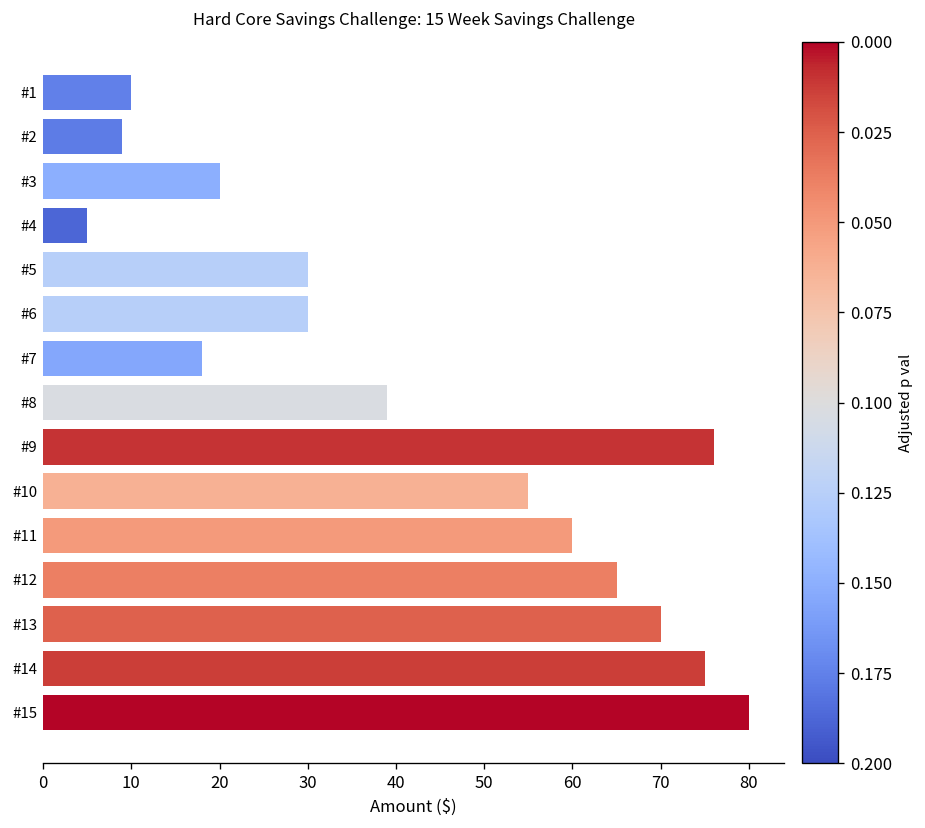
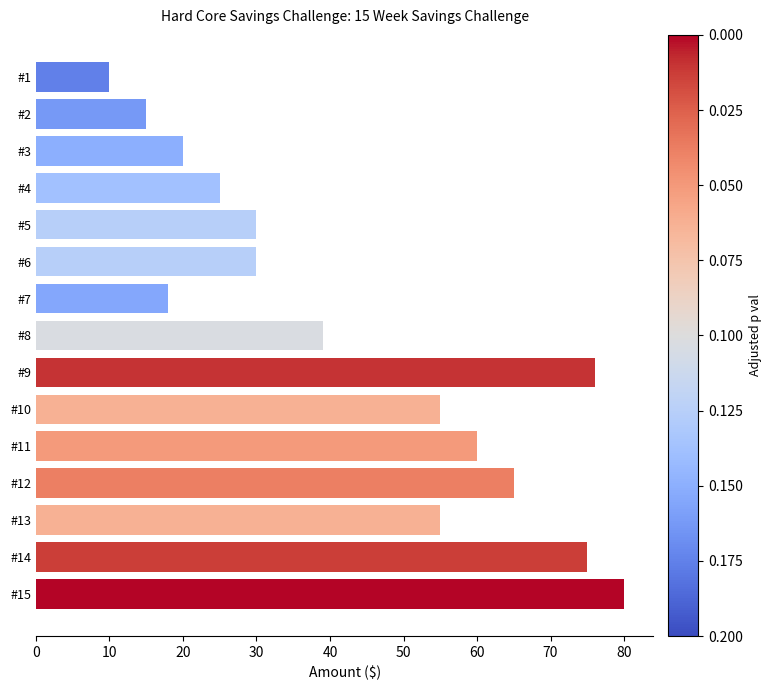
  {
    "#1": 10,
-   "#2": 9,
+   "#2": 15,
    "#3": 20,
-   "#4": 5,
+   "#4": 25,
    "#5": 30,
    "#6": 30,
    "#7": 18,
    "#8": 39,
    "#9": 76,
    "#10": 55,
    "#11": 60,
    "#12": 65,
-   "#13": 70,
+   "#13": 55,
    "#14": 75,
    "#15": 80
  }
